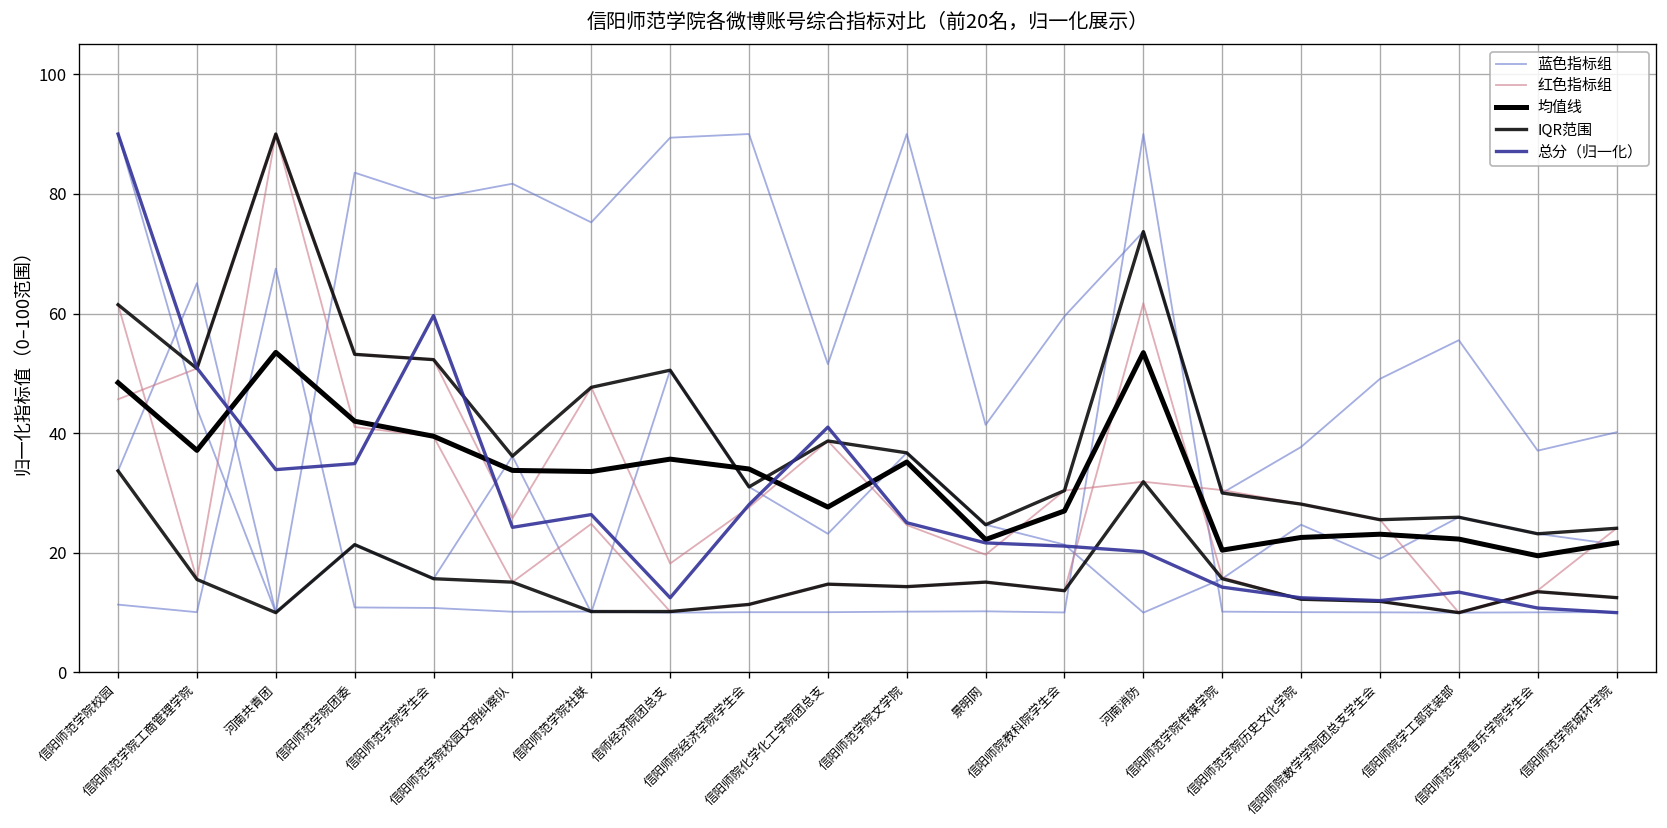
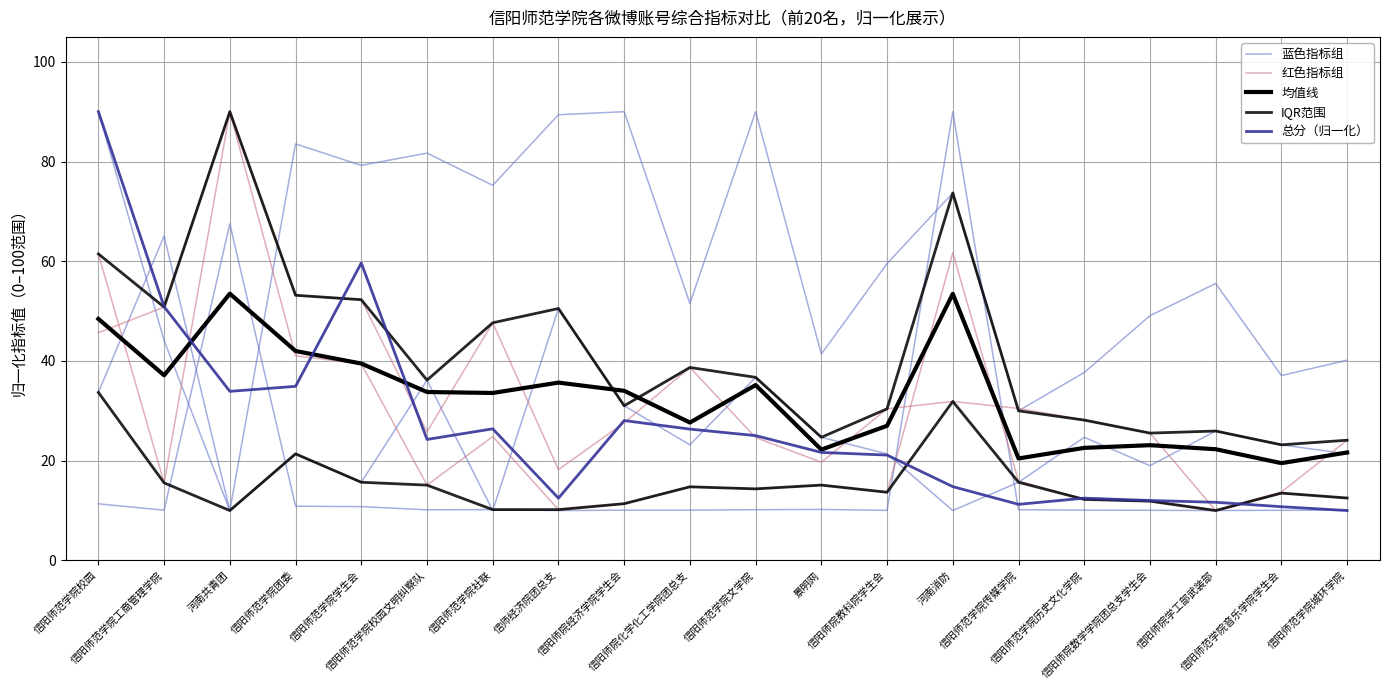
  {
    "总分（归一化）": {
      "河南共青团": 34,
      "信阳师范学院团委": 35,
      "信阳师范学院学生会": 60,
      "信阳师范学院校园文明纠察队": 24,
      "信阳师范学院社联": 26,
      "信师经济院团总支": 12,
-     "信阳师院化学化工学院团总支": 41,
+     "信阳师院化学化工学院团总支": 26,
      "景明网": 22,
-     "河南消防": 20,
-     "信阳师范学院传媒学院": 14,
-     "信阳师院学工部武装部": 13,
+     "河南消防": 15,
+     "信阳师范学院传媒学院": 11,
+     "信阳师院学工部武装部": 12,
      "信阳师范学院音乐学院学生会": 11
    }
  }
